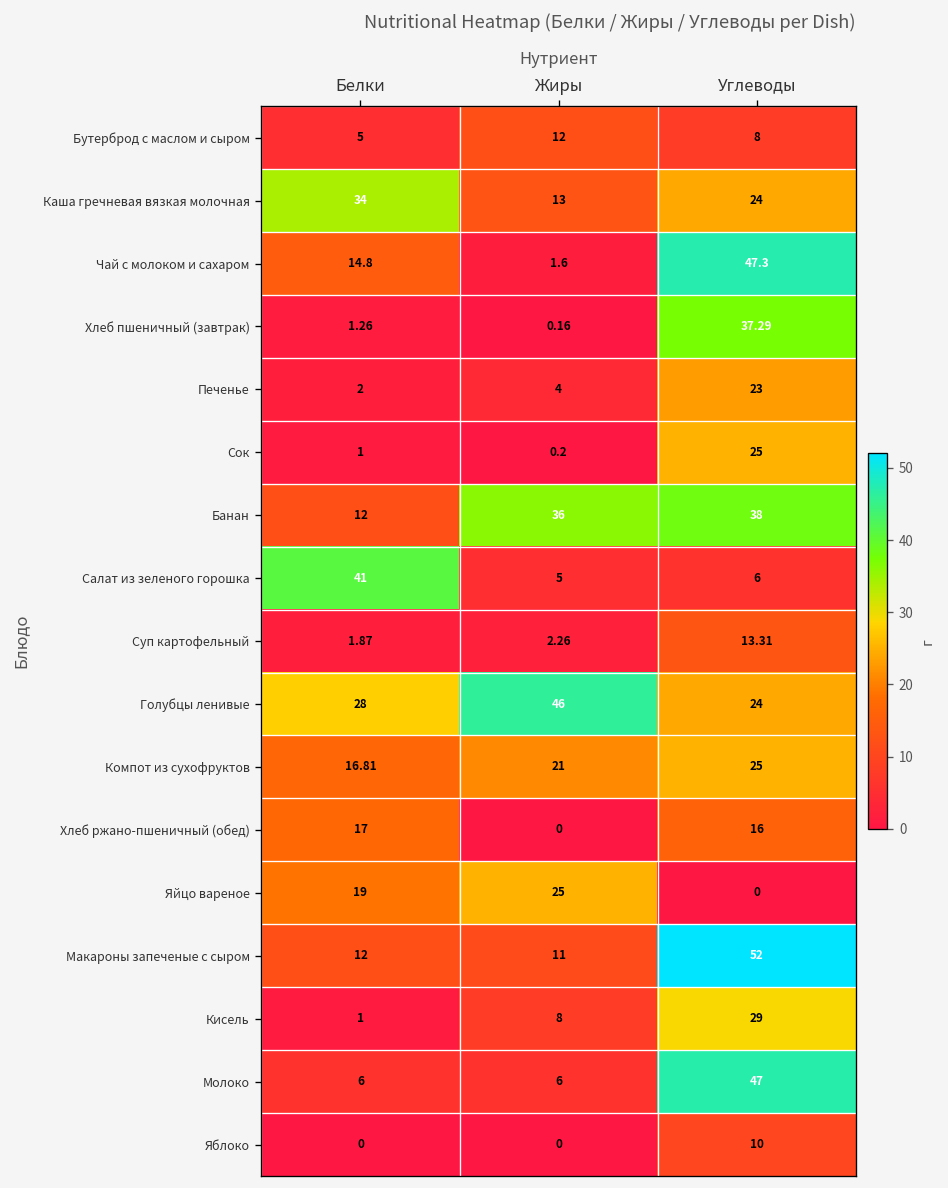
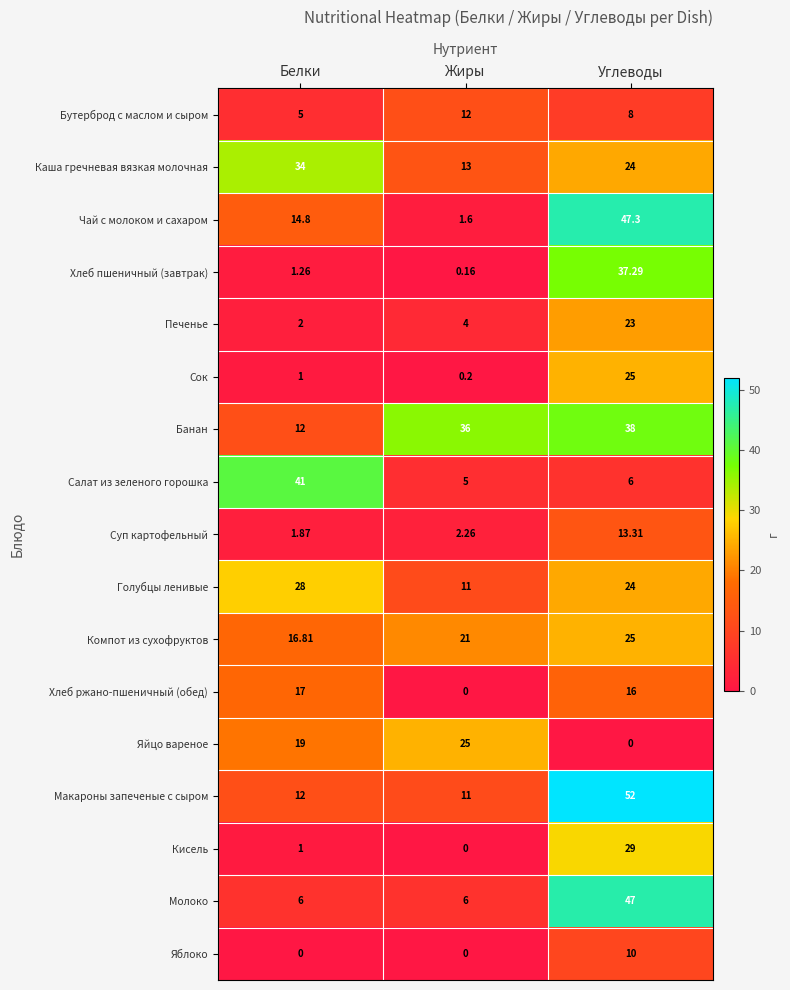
  {
    "Бутерброд с маслом и сыром": {
      "Белки": 5,
      "Жиры": 12,
      "Углеводы": 8
    },
    "Каша гречневая вязкая молочная": {
      "Белки": 34,
      "Жиры": 13,
      "Углеводы": 24
    },
    "Чай с молоком и сахаром": {
      "Белки": 14.8,
      "Жиры": 1.6,
      "Углеводы": 47.3
    },
    "Хлеб пшеничный (завтрак)": {
      "Белки": 1.26,
      "Жиры": 0.16,
      "Углеводы": 37.29
    },
    "Печенье": {
      "Белки": 2,
      "Жиры": 4,
      "Углеводы": 23
    },
    "Сок": {
      "Белки": 1,
      "Жиры": 0.2,
      "Углеводы": 25
    },
    "Банан": {
      "Белки": 12,
      "Жиры": 36,
      "Углеводы": 38
    },
    "Салат из зеленого горошка": {
      "Белки": 41,
      "Жиры": 5,
      "Углеводы": 6
    },
    "Суп картофельный": {
      "Белки": 1.87,
      "Жиры": 2.26,
      "Углеводы": 13.31
    },
    "Голубцы ленивые": {
      "Белки": 28,
-     "Жиры": 46,
+     "Жиры": 11,
      "Углеводы": 24
    },
    "Компот из сухофруктов": {
      "Белки": 16.81,
      "Жиры": 21,
      "Углеводы": 25
    },
    "Хлеб ржано-пшеничный (обед)": {
      "Белки": 17,
      "Жиры": 0,
      "Углеводы": 16
    },
    "Яйцо вареное": {
      "Белки": 19,
      "Жиры": 25,
      "Углеводы": 0
    },
    "Макароны запеченые с сыром": {
      "Белки": 12,
      "Жиры": 11,
      "Углеводы": 52
    },
    "Кисель": {
      "Белки": 1,
-     "Жиры": 8,
+     "Жиры": 0,
      "Углеводы": 29
    },
    "Молоко": {
      "Белки": 6,
      "Жиры": 6,
      "Углеводы": 47
    },
    "Яблоко": {
      "Белки": 0,
      "Жиры": 0,
      "Углеводы": 10
    }
  }
